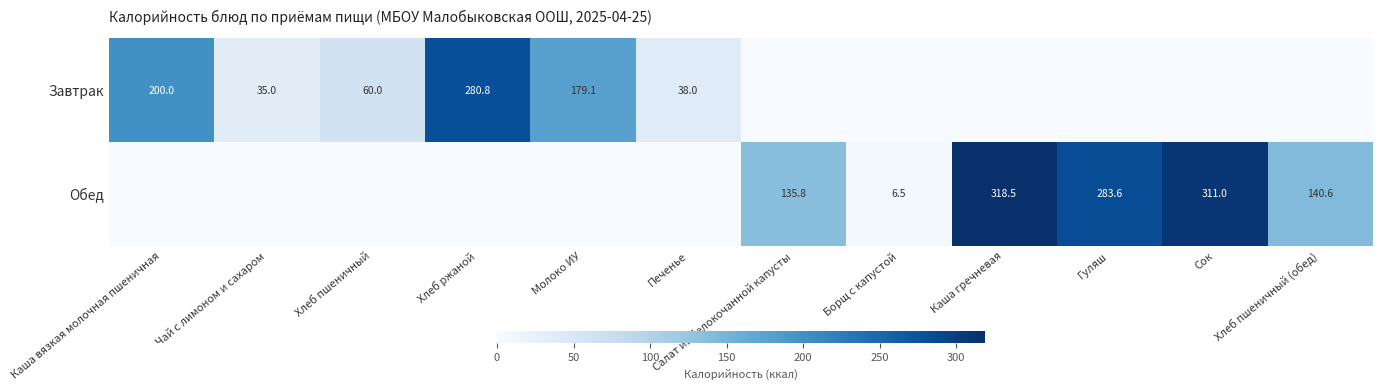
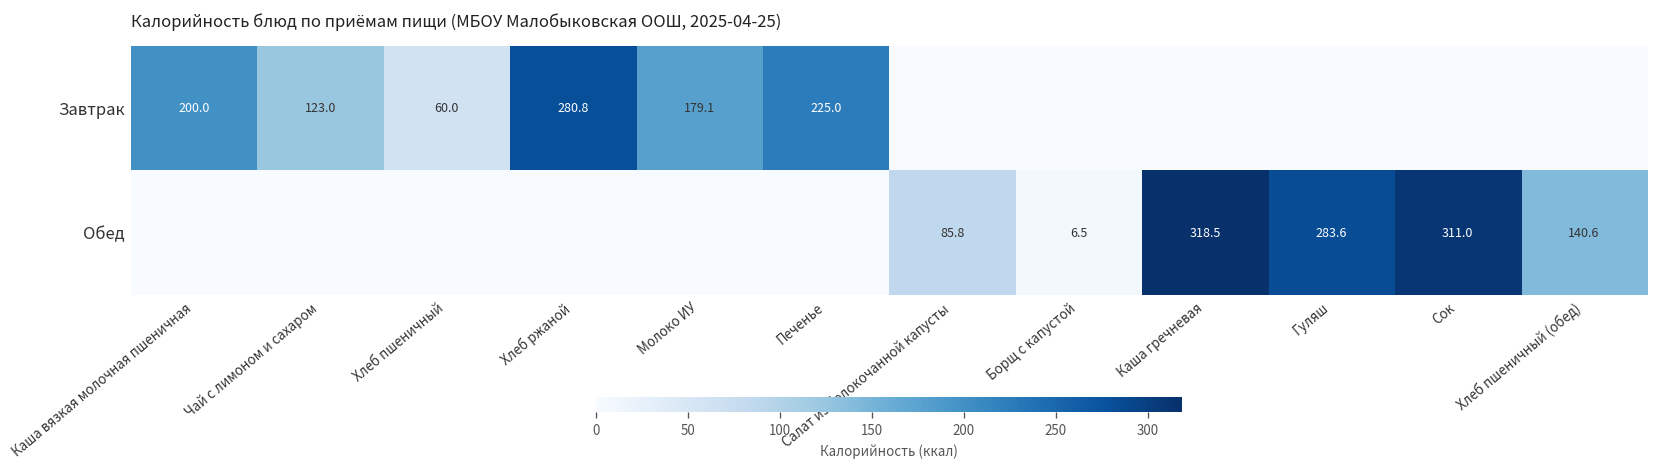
  {
    "Завтрак": {
      "Каша вязкая молочная пшеничная": 200.0,
-     "Чай с лимоном и сахаром": 35.0,
+     "Чай с лимоном и сахаром": 123.0,
      "Хлеб пшеничный": 60.0,
      "Хлеб ржаной": 280.8,
      "Молоко ИУ": 179.1,
-     "Печенье": 38.0
+     "Печенье": 225.0
    },
    "Обед": {
-     "Салат из белокочанной капусты": 135.8,
+     "Салат из белокочанной капусты": 85.8,
      "Борщ с капустой": 6.5,
      "Каша гречневая": 318.5,
      "Гуляш": 283.6,
      "Сок": 311.0,
      "Хлеб пшеничный (обед)": 140.6
    }
  }
